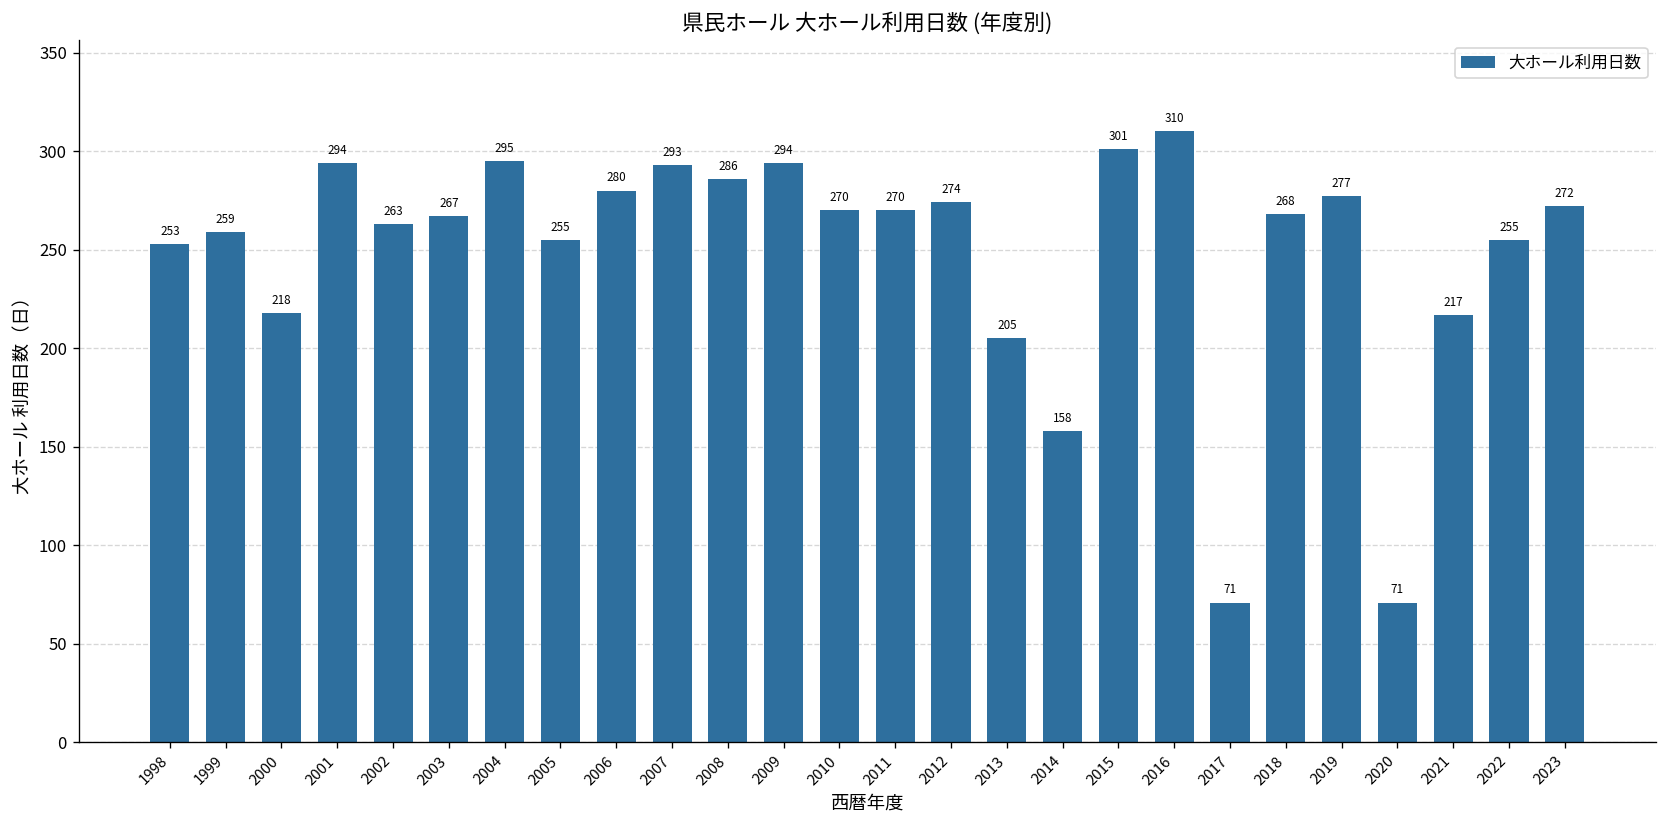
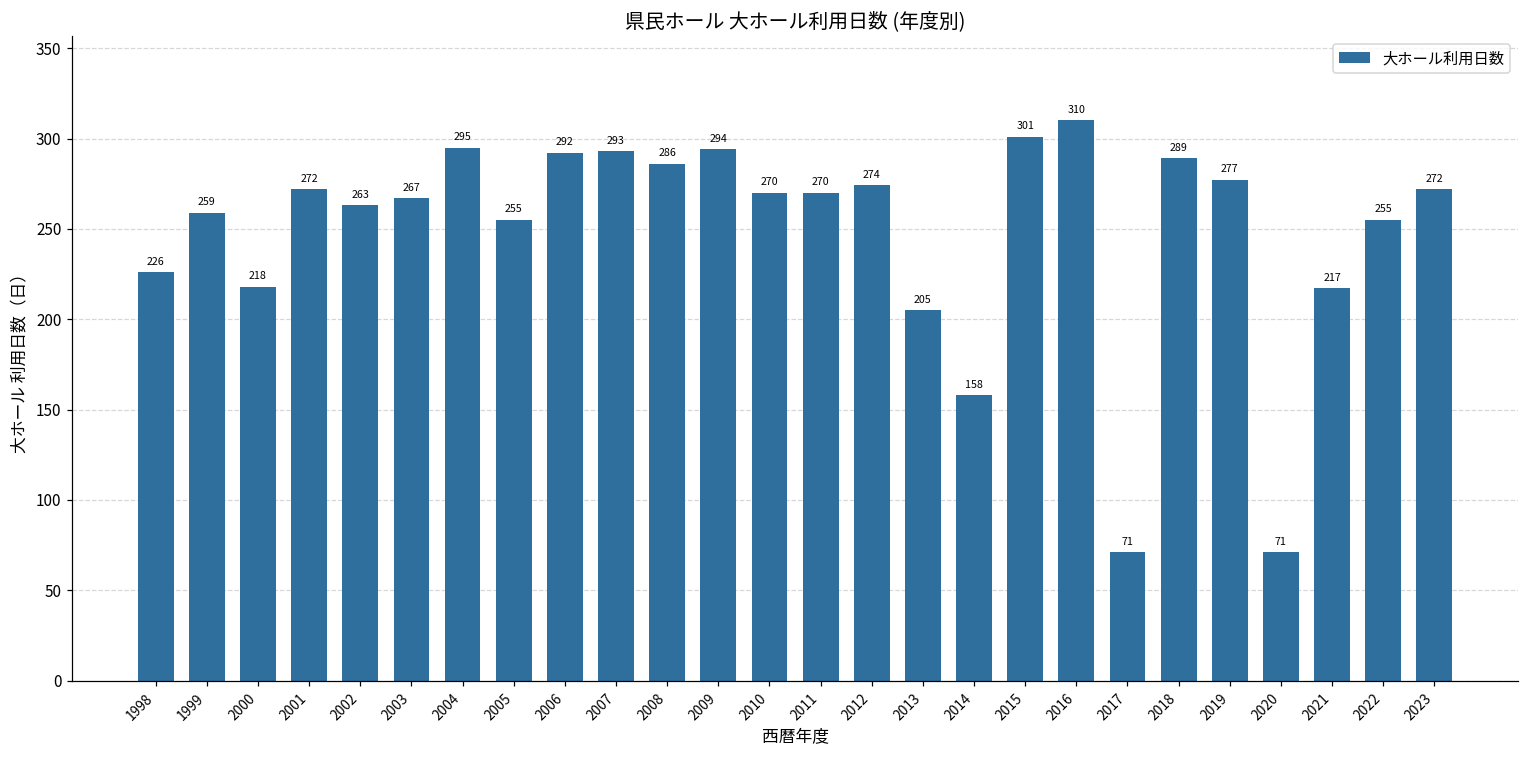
  {
-   "1998": 253,
+   "1998": 226,
    "1999": 259,
    "2000": 218,
-   "2001": 294,
+   "2001": 272,
    "2002": 263,
    "2003": 267,
    "2004": 295,
    "2005": 255,
-   "2006": 280,
+   "2006": 292,
    "2007": 293,
    "2008": 286,
    "2009": 294,
    "2010": 270,
    "2011": 270,
    "2012": 274,
    "2013": 205,
    "2014": 158,
    "2015": 301,
    "2016": 310,
    "2017": 71,
-   "2018": 268,
+   "2018": 289,
    "2019": 277,
    "2020": 71,
    "2021": 217,
    "2022": 255,
    "2023": 272
  }
